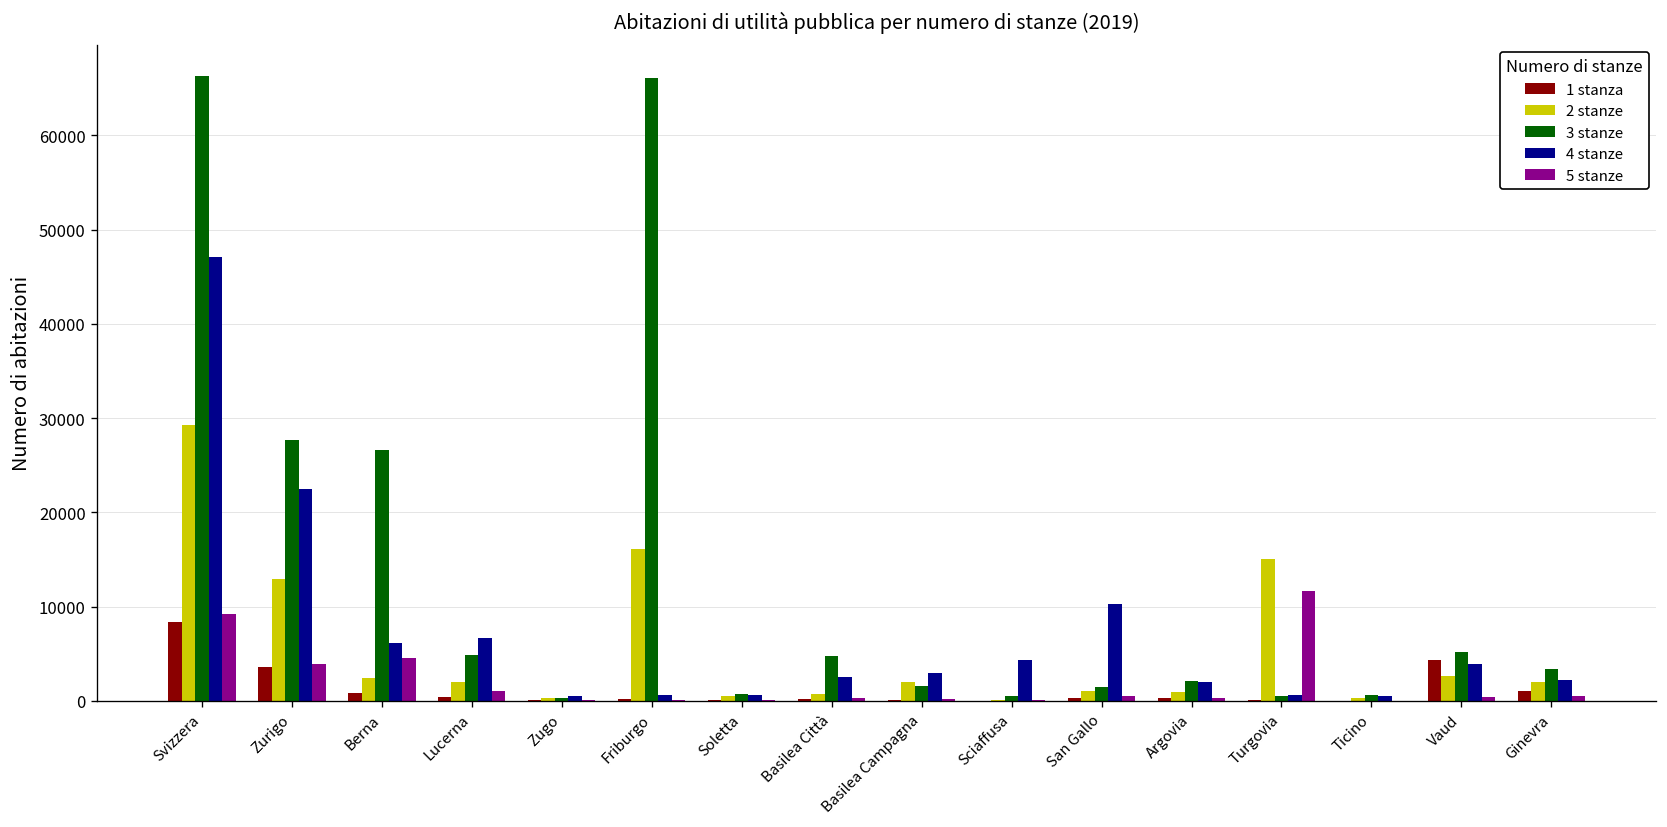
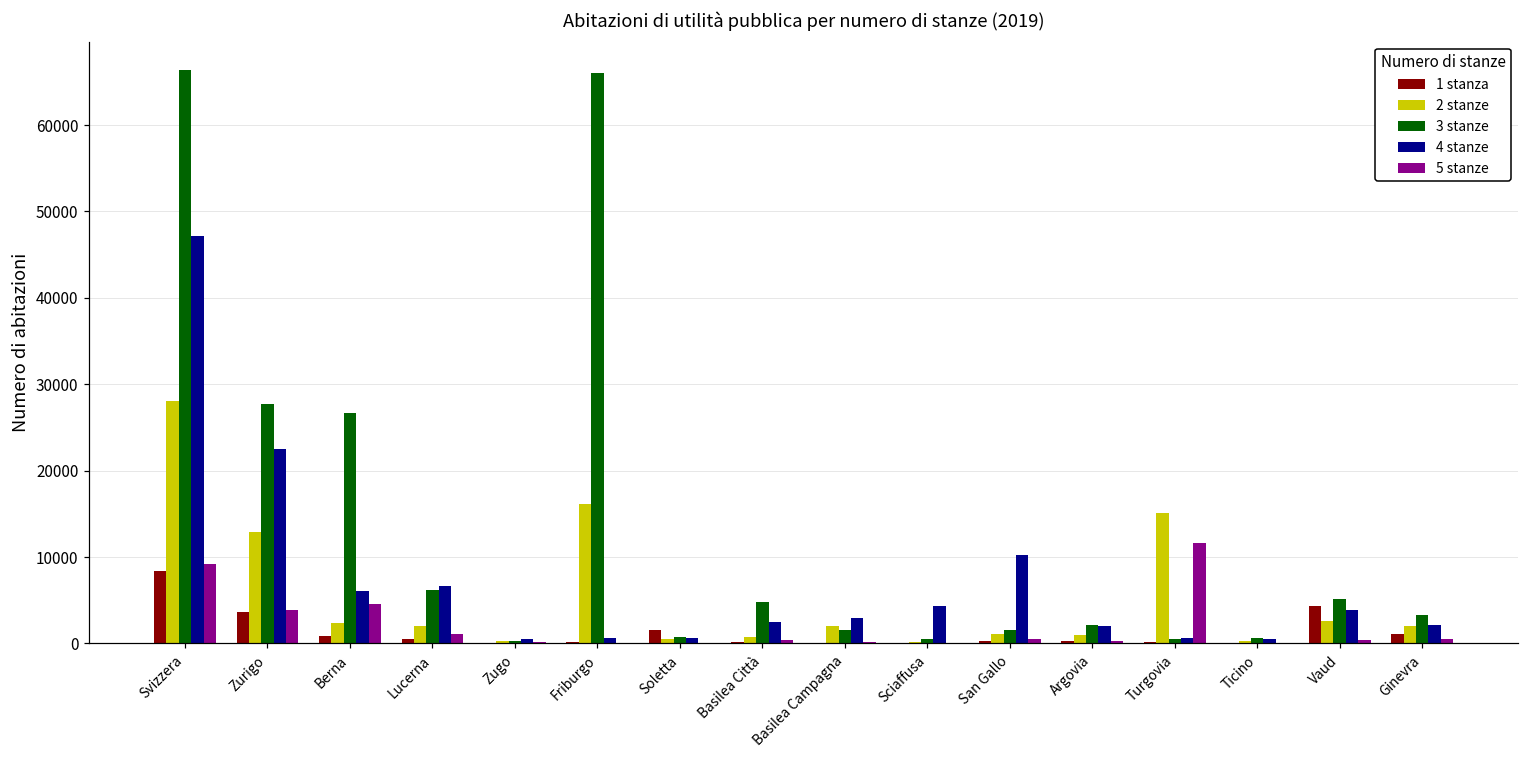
  {
    "1 stanza": {
      "Svizzera": 8000,
      "Zurigo": 4000,
      "Berna": 1000,
      "Lucerna": 0,
-     "Soletta": 0,
+     "Soletta": 2000,
      "San Gallo": 0,
      "Vaud": 4000,
      "Ginevra": 1000
    },
    "2 stanze": {
-     "Svizzera": 29000,
+     "Svizzera": 28000,
      "Zurigo": 13000,
      "Berna": 2000,
      "Lucerna": 2000,
      "Friburgo": 16000,
      "Soletta": 0,
      "Basilea Città": 1000,
      "Basilea Campagna": 2000,
      "San Gallo": 1000,
      "Argovia": 1000,
      "Turgovia": 15000,
      "Ticino": 0,
      "Vaud": 3000,
      "Ginevra": 2000
    },
    "3 stanze": {
      "Svizzera": 66000,
      "Zurigo": 28000,
      "Berna": 27000,
-     "Lucerna": 5000,
+     "Lucerna": 6000,
      "Friburgo": 66000,
      "Soletta": 1000,
      "Basilea Città": 5000,
      "Basilea Campagna": 2000,
      "Sciaffusa": 1000,
      "San Gallo": 2000,
      "Argovia": 2000,
      "Turgovia": 0,
      "Ticino": 1000,
      "Vaud": 5000,
      "Ginevra": 3000
    },
    "4 stanze": {
      "Svizzera": 47000,
      "Zurigo": 22000,
      "Berna": 6000,
      "Lucerna": 7000,
      "Zugo": 1000,
      "Friburgo": 1000,
      "Soletta": 1000,
      "Basilea Città": 3000,
      "Basilea Campagna": 3000,
      "Sciaffusa": 4000,
      "San Gallo": 10000,
      "Argovia": 2000,
      "Turgovia": 1000,
      "Ticino": 1000,
      "Vaud": 4000,
      "Ginevra": 2000
    },
    "5 stanze": {
      "Svizzera": 9000,
      "Zurigo": 4000,
      "Berna": 5000,
      "Lucerna": 1000,
      "Basilea Città": 0,
      "San Gallo": 1000,
      "Turgovia": 12000,
      "Vaud": 0,
      "Ginevra": 1000
    }
  }
